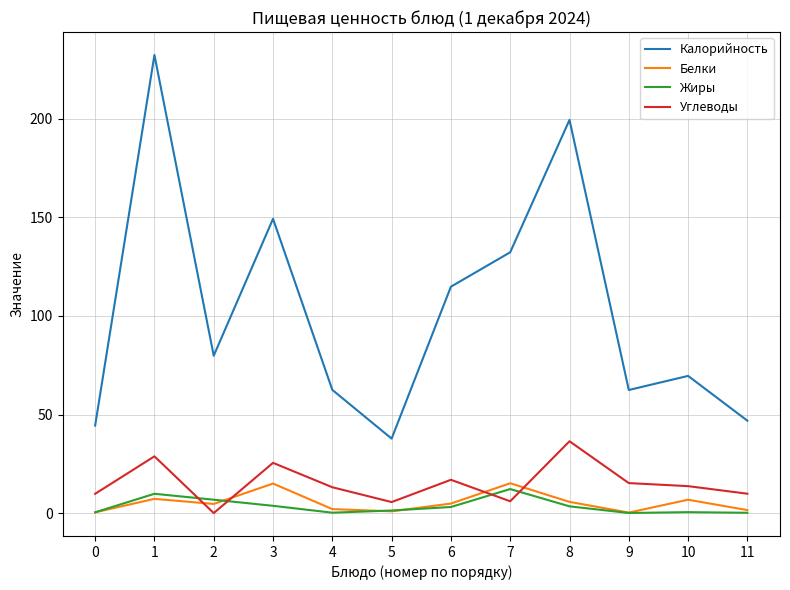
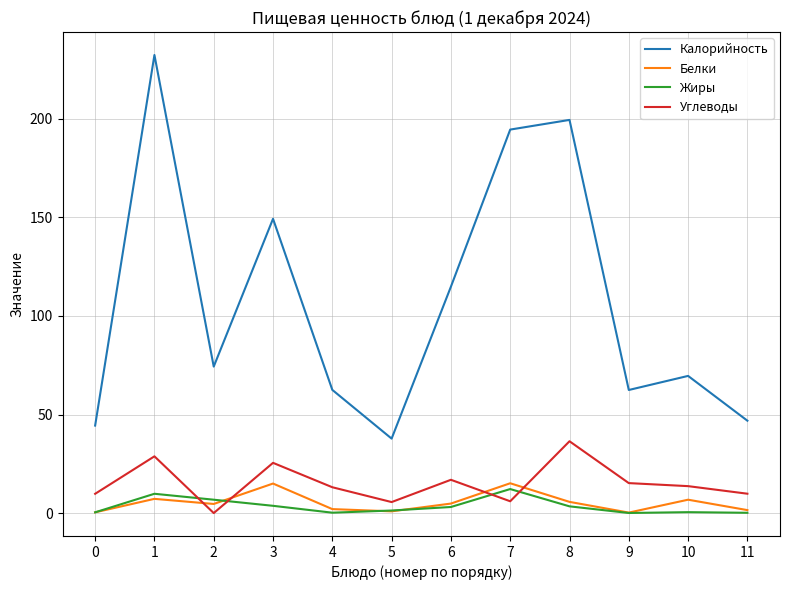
  {
    "Калорийность": {
      "0": 44,
      "1": 232,
-     "2": 80,
+     "2": 74,
      "3": 149,
      "4": 63,
      "5": 38,
      "6": 115,
-     "7": 132,
+     "7": 195,
      "8": 199,
      "9": 62,
      "10": 70,
      "11": 47
    },
    "Белки": {
      "1": 7,
      "2": 5,
      "3": 15,
      "4": 2,
      "6": 5,
      "7": 15,
      "8": 6,
      "10": 7,
      "11": 2
    },
    "Жиры": {
      "1": 10,
      "2": 7,
      "3": 4,
      "4": 0,
      "6": 3,
      "7": 12,
      "8": 3,
      "10": 0,
      "11": 0
    },
    "Углеводы": {
      "0": 10,
      "1": 29,
      "2": 0,
      "3": 26,
      "4": 13,
      "5": 6,
      "6": 17,
      "7": 6,
      "8": 36,
      "9": 15,
      "10": 14,
      "11": 10
    }
  }
